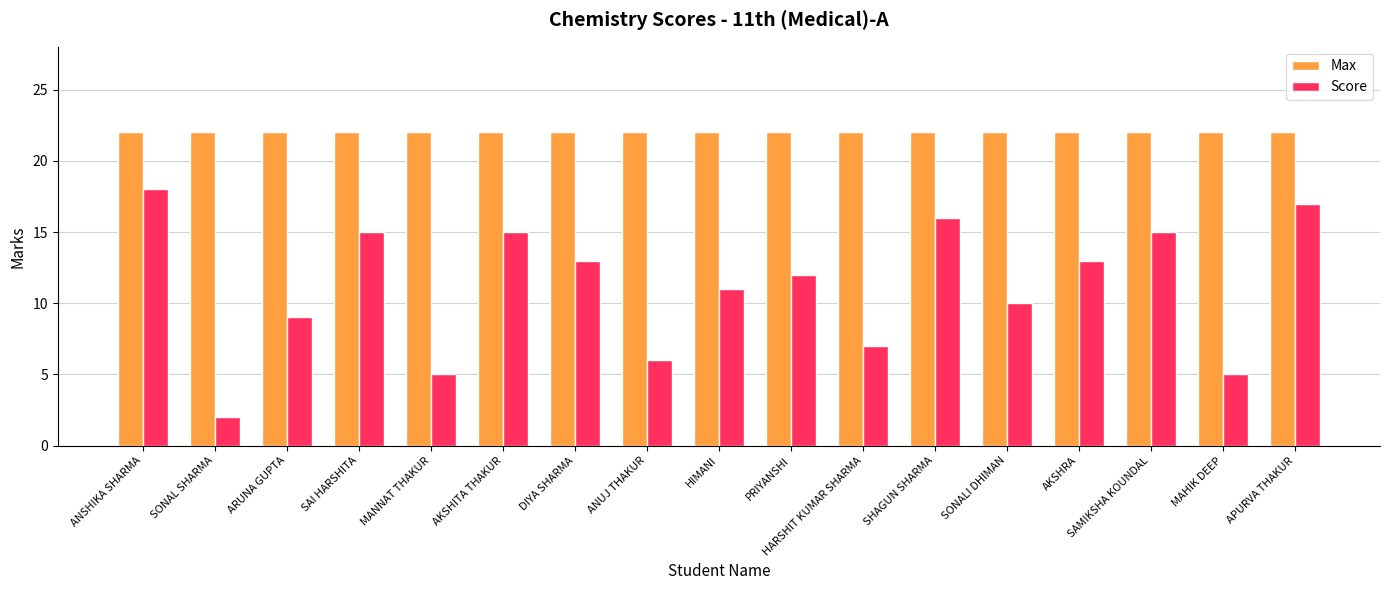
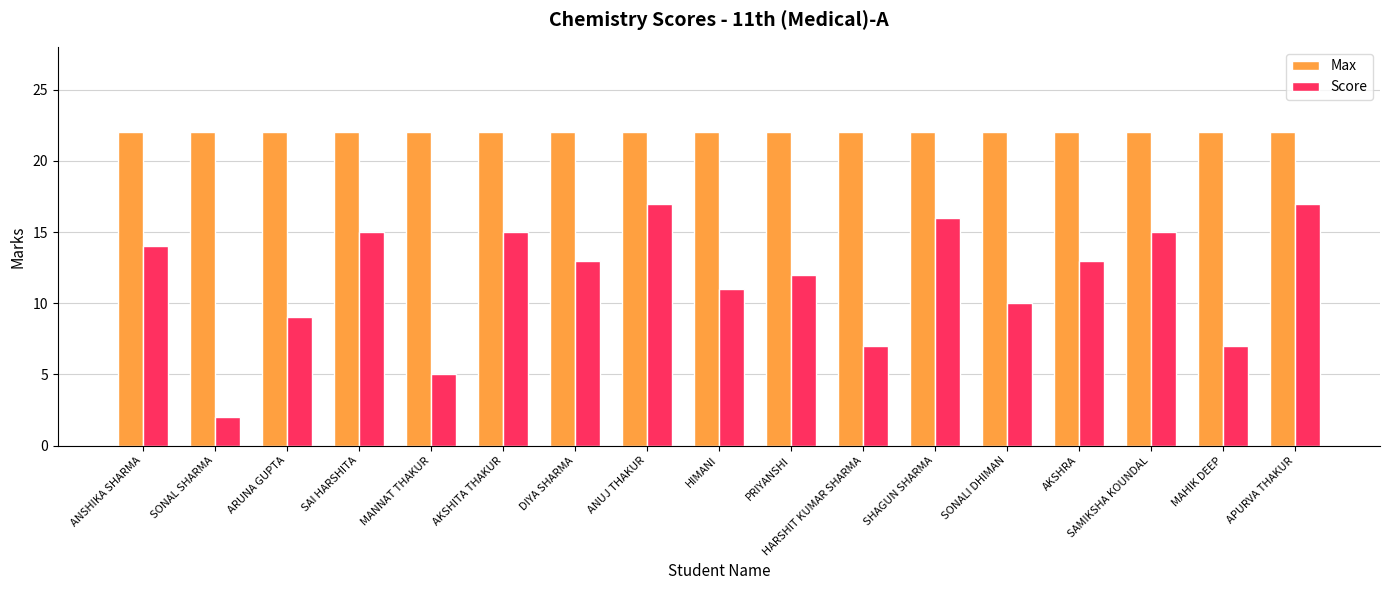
  {
    "Max": {
      "ANSHIKA SHARMA": 22,
      "SONAL SHARMA": 22,
      "ARUNA GUPTA": 22,
      "SAI HARSHITA": 22,
      "MANNAT THAKUR": 22,
      "AKSHITA THAKUR": 22,
      "DIYA SHARMA": 22,
      "ANUJ THAKUR": 22,
      "HIMANI": 22,
      "PRIYANSHI": 22,
      "HARSHIT KUMAR SHARMA": 22,
      "SHAGUN SHARMA": 22,
      "SONALI DHIMAN": 22,
      "AKSHRA": 22,
      "SAMIKSHA KOUNDAL": 22,
      "MAHIK DEEP": 22,
      "APURVA THAKUR": 22
    },
    "Score": {
-     "ANSHIKA SHARMA": 18,
+     "ANSHIKA SHARMA": 14,
      "SONAL SHARMA": 2,
      "ARUNA GUPTA": 9,
      "SAI HARSHITA": 15,
      "MANNAT THAKUR": 5,
      "AKSHITA THAKUR": 15,
      "DIYA SHARMA": 13,
-     "ANUJ THAKUR": 6,
+     "ANUJ THAKUR": 17,
      "HIMANI": 11,
      "PRIYANSHI": 12,
      "HARSHIT KUMAR SHARMA": 7,
      "SHAGUN SHARMA": 16,
      "SONALI DHIMAN": 10,
      "AKSHRA": 13,
      "SAMIKSHA KOUNDAL": 15,
-     "MAHIK DEEP": 5,
+     "MAHIK DEEP": 7,
      "APURVA THAKUR": 17
    }
  }
